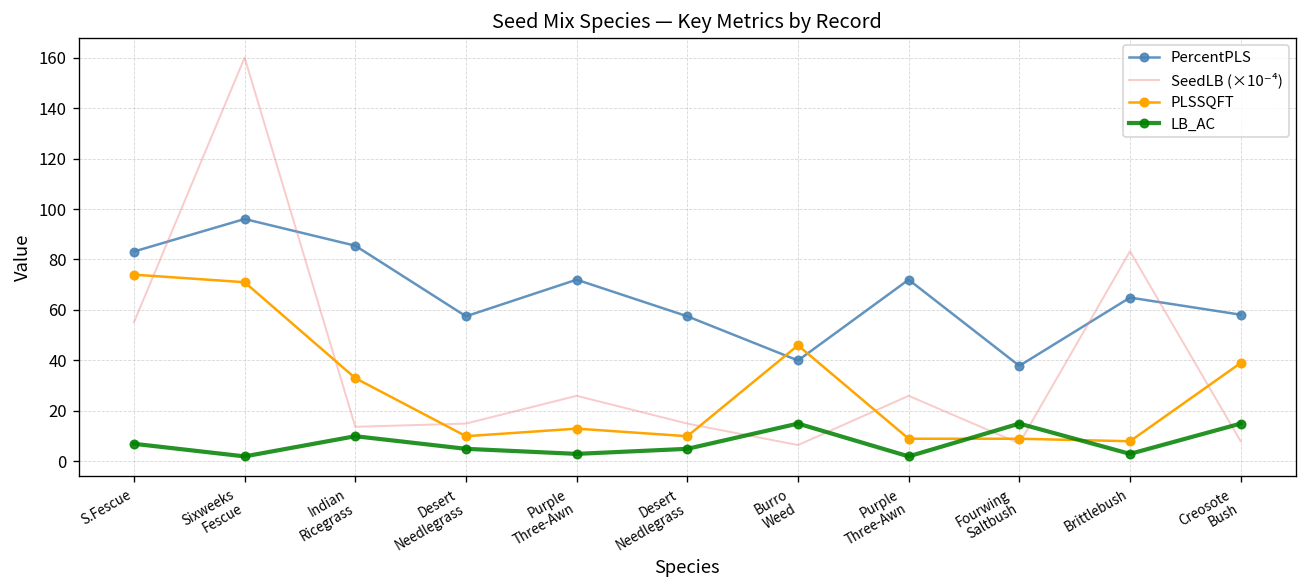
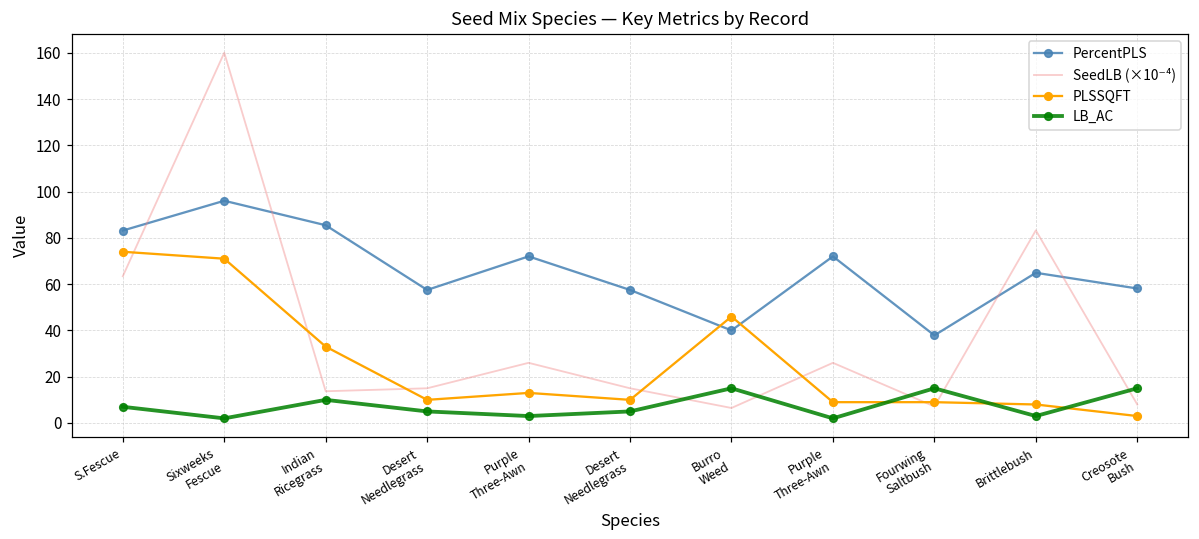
  {
    "PercentPLS": {
      "S.Fescue": 83,
      "Sixweeks Fescue": 96,
      "Indian Ricegrass": 85,
      "Burro Weed": 40,
      "Fourwing Saltbush": 38,
      "Brittlebush": 65,
      "Creosote Bush": 58
    },
    "SeedLB (×10⁻⁴)": {
-     "S.Fescue": 55,
+     "S.Fescue": 63,
      "Sixweeks Fescue": 160,
      "Indian Ricegrass": 14,
      "Burro Weed": 6,
      "Fourwing Saltbush": 7,
      "Brittlebush": 83,
      "Creosote Bush": 8
    },
    "PLSSQFT": {
      "S.Fescue": 74,
      "Sixweeks Fescue": 71,
      "Indian Ricegrass": 33,
      "Burro Weed": 46,
      "Fourwing Saltbush": 9,
      "Brittlebush": 8,
-     "Creosote Bush": 39
+     "Creosote Bush": 3
    },
    "LB_AC": {
      "S.Fescue": 7,
      "Sixweeks Fescue": 2,
      "Indian Ricegrass": 10,
      "Burro Weed": 15,
      "Fourwing Saltbush": 15,
      "Brittlebush": 3,
      "Creosote Bush": 15
    }
  }
